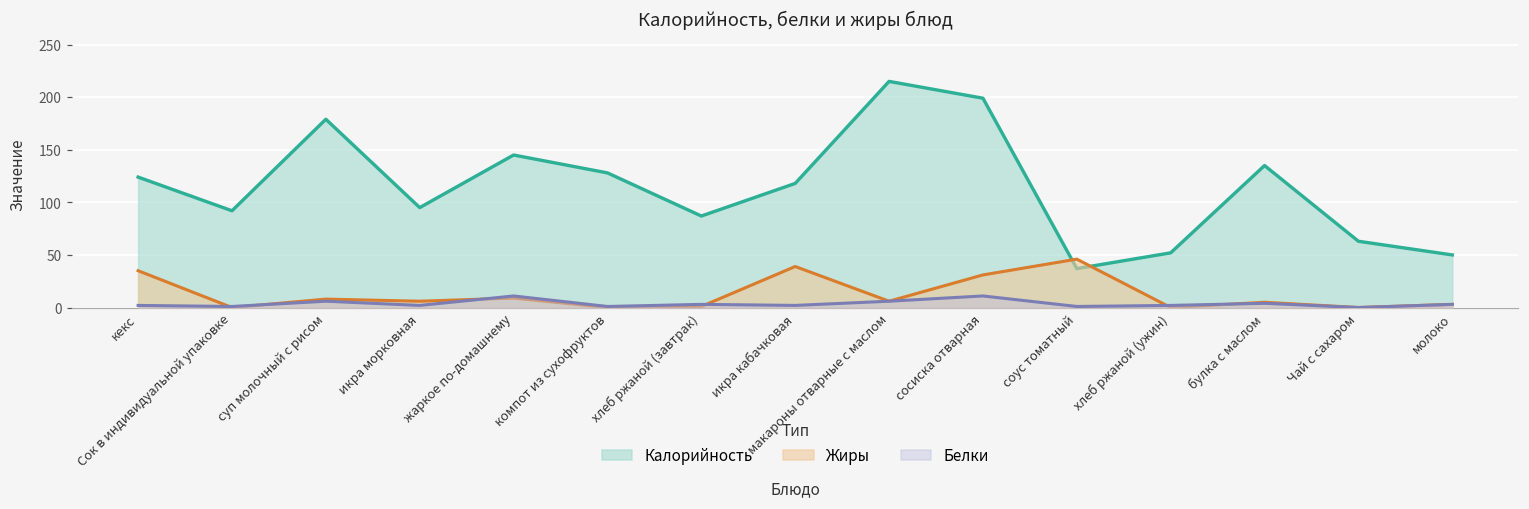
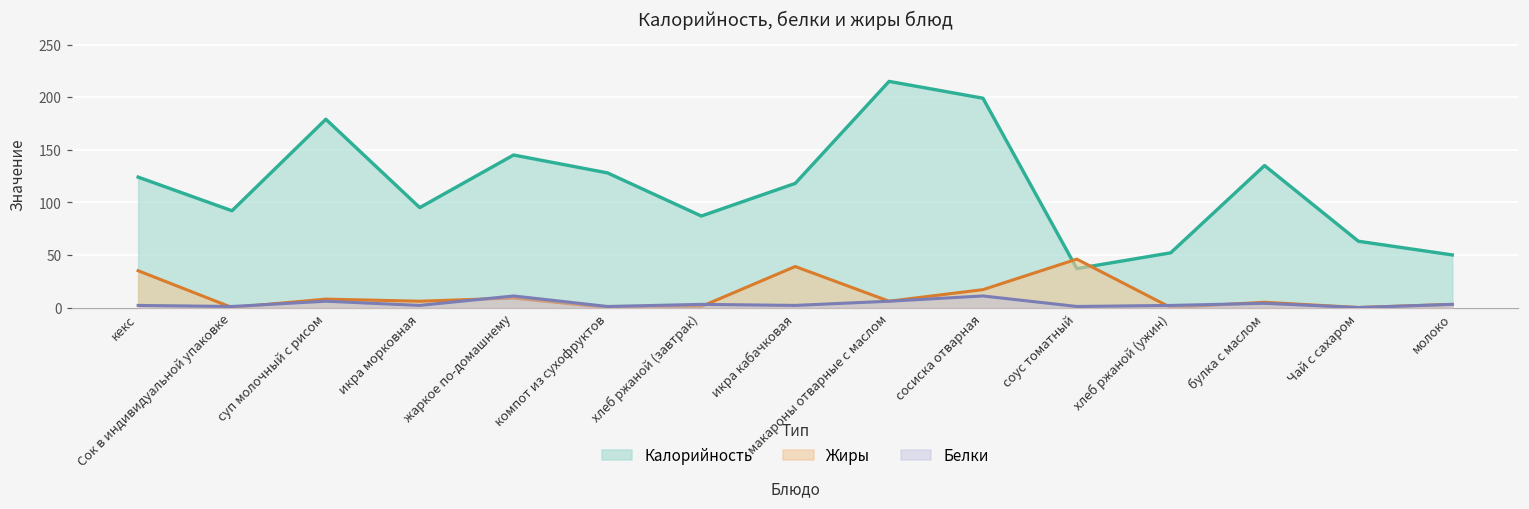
  {
    "Жиры": {
      "кекс": 40,
      "икра морковная": 10,
      "икра кабачковая": 40,
-     "сосиска отварная": 30,
+     "сосиска отварная": 20,
      "соус томатный": 50
    }
  }
